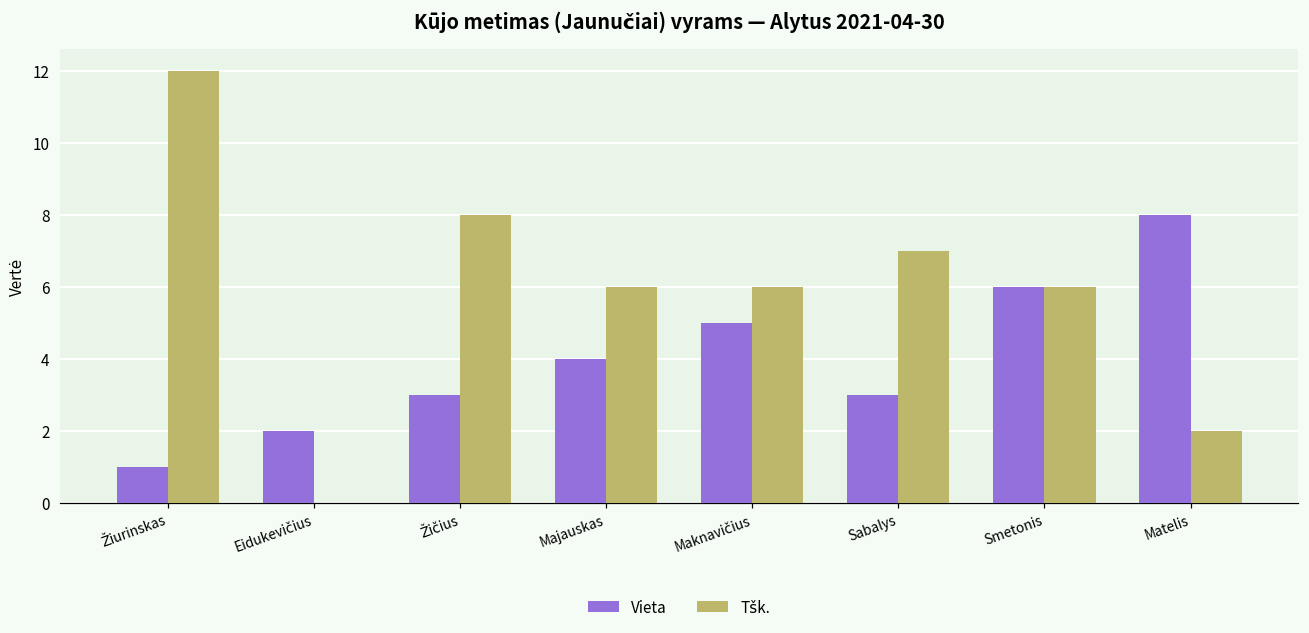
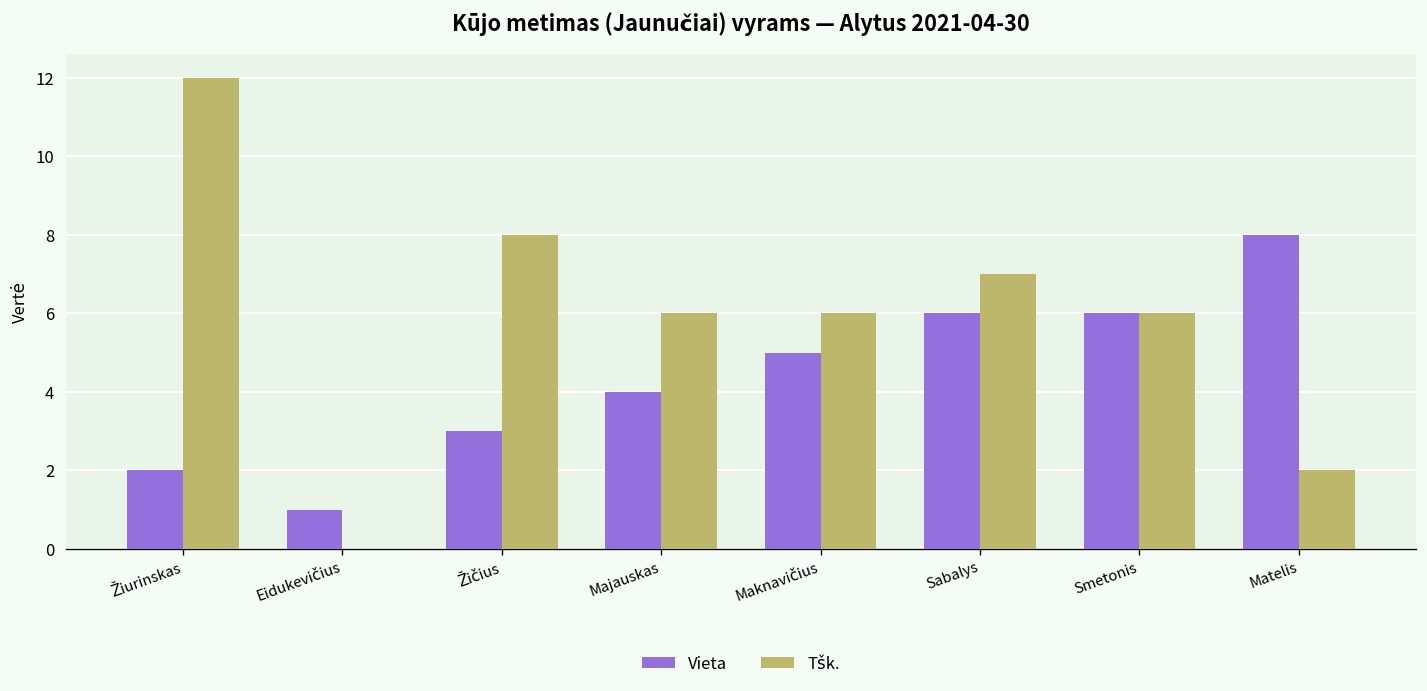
  {
    "Vieta": {
-     "Žiurinskas": 1,
-     "Eidukevičius": 2,
+     "Žiurinskas": 2,
+     "Eidukevičius": 1,
      "Žičius": 3,
      "Majauskas": 4,
      "Maknavičius": 5,
-     "Sabalys": 3,
+     "Sabalys": 6,
      "Smetonis": 6,
      "Matelis": 8
    },
    "Tšk.": {
      "Žiurinskas": 12,
      "Eidukevičius": 0,
      "Žičius": 8,
      "Majauskas": 6,
      "Maknavičius": 6,
      "Sabalys": 7,
      "Smetonis": 6,
      "Matelis": 2
    }
  }
